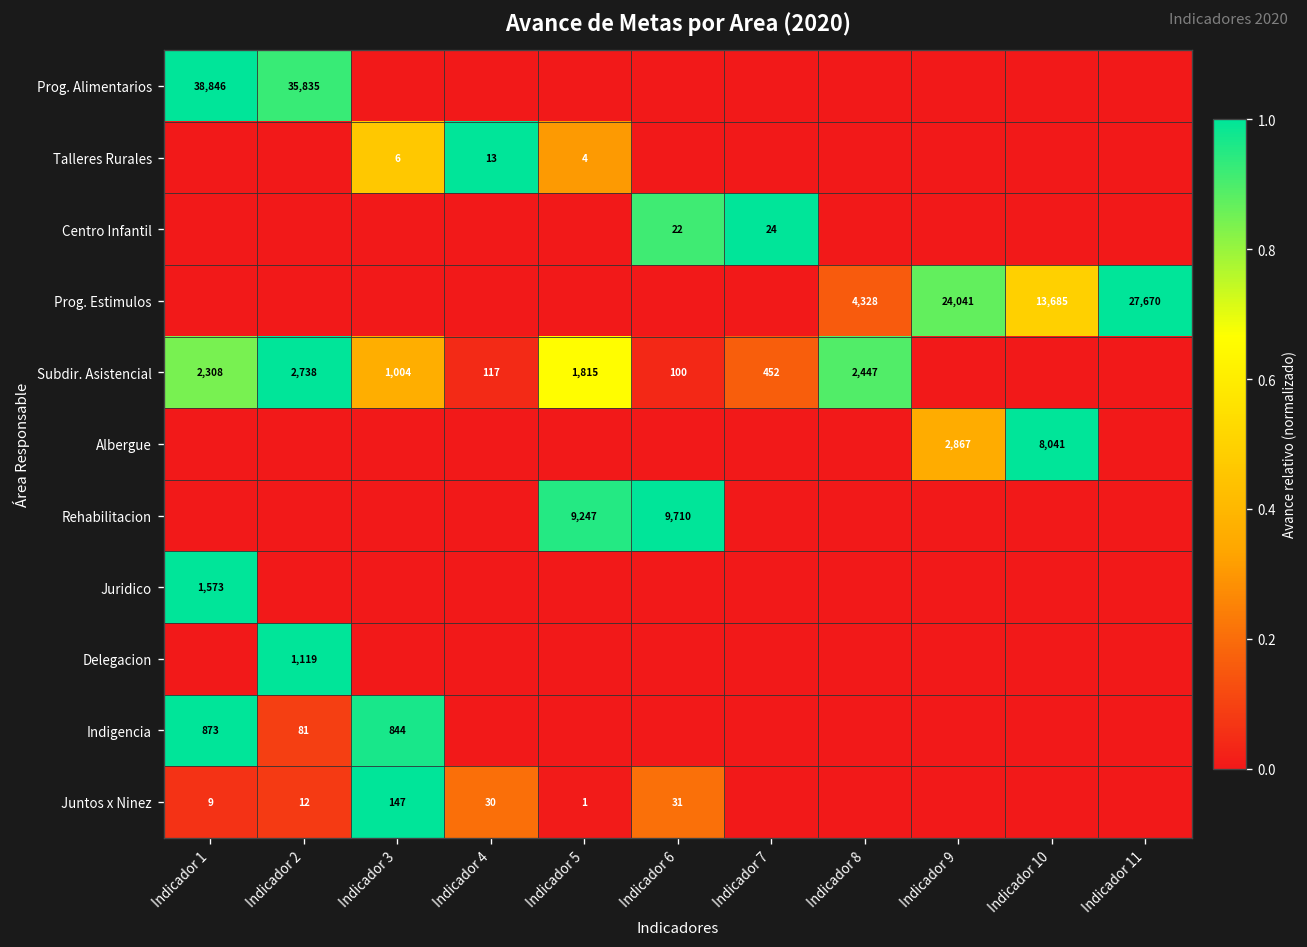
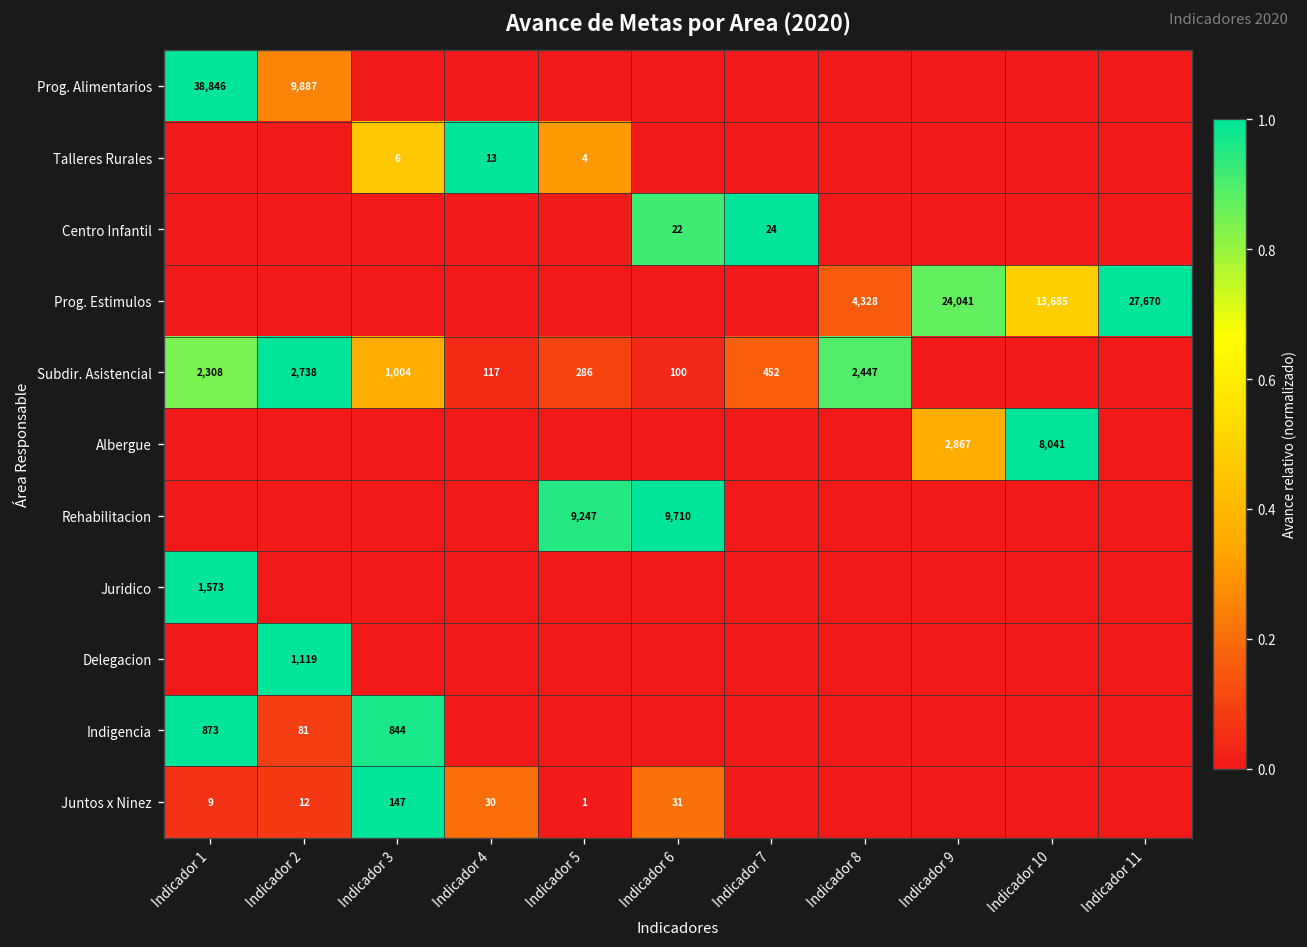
  {
    "Prog. Alimentarios": {
      "Indicador 1": "38,846",
-     "Indicador 2": "35,835"
+     "Indicador 2": "9,887"
    },
    "Talleres Rurales": {
      "Indicador 3": "6",
      "Indicador 4": "13",
      "Indicador 5": "4"
    },
    "Centro Infantil": {
      "Indicador 6": "22",
      "Indicador 7": "24"
    },
    "Prog. Estimulos": {
      "Indicador 8": "4,328",
      "Indicador 9": "24,041",
      "Indicador 10": "13,685",
      "Indicador 11": "27,670"
    },
    "Subdir. Asistencial": {
      "Indicador 1": "2,308",
      "Indicador 2": "2,738",
      "Indicador 3": "1,004",
      "Indicador 4": "117",
-     "Indicador 5": "1,815",
+     "Indicador 5": "286",
      "Indicador 6": "100",
      "Indicador 7": "452",
      "Indicador 8": "2,447"
    },
    "Albergue": {
      "Indicador 9": "2,867",
      "Indicador 10": "8,041"
    },
    "Rehabilitacion": {
      "Indicador 5": "9,247",
      "Indicador 6": "9,710"
    },
    "Juridico": {
      "Indicador 1": "1,573"
    },
    "Delegacion": {
      "Indicador 2": "1,119"
    },
    "Indigencia": {
      "Indicador 1": "873",
      "Indicador 2": "81",
      "Indicador 3": "844"
    },
    "Juntos x Ninez": {
      "Indicador 1": "9",
      "Indicador 2": "12",
      "Indicador 3": "147",
      "Indicador 4": "30",
      "Indicador 5": "1",
      "Indicador 6": "31"
    }
  }
